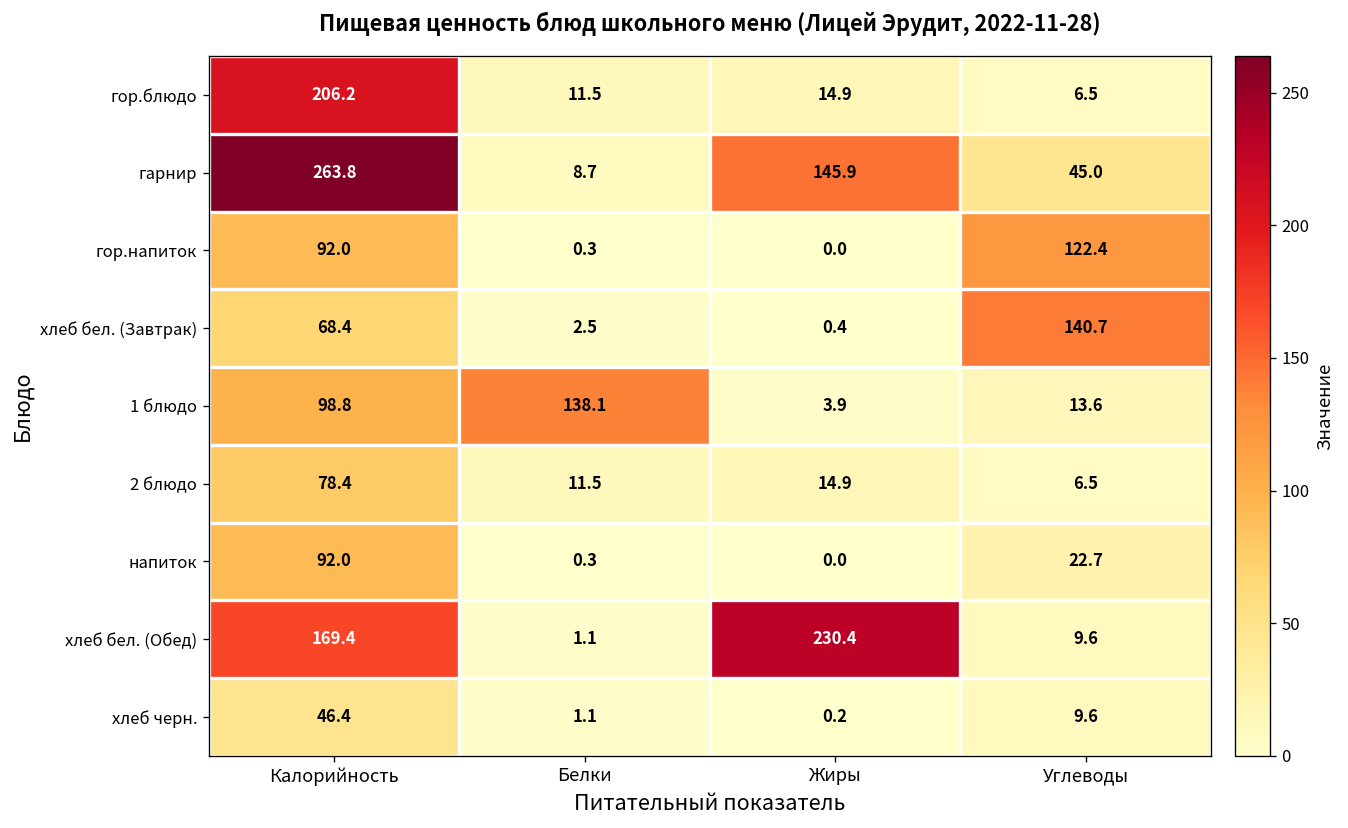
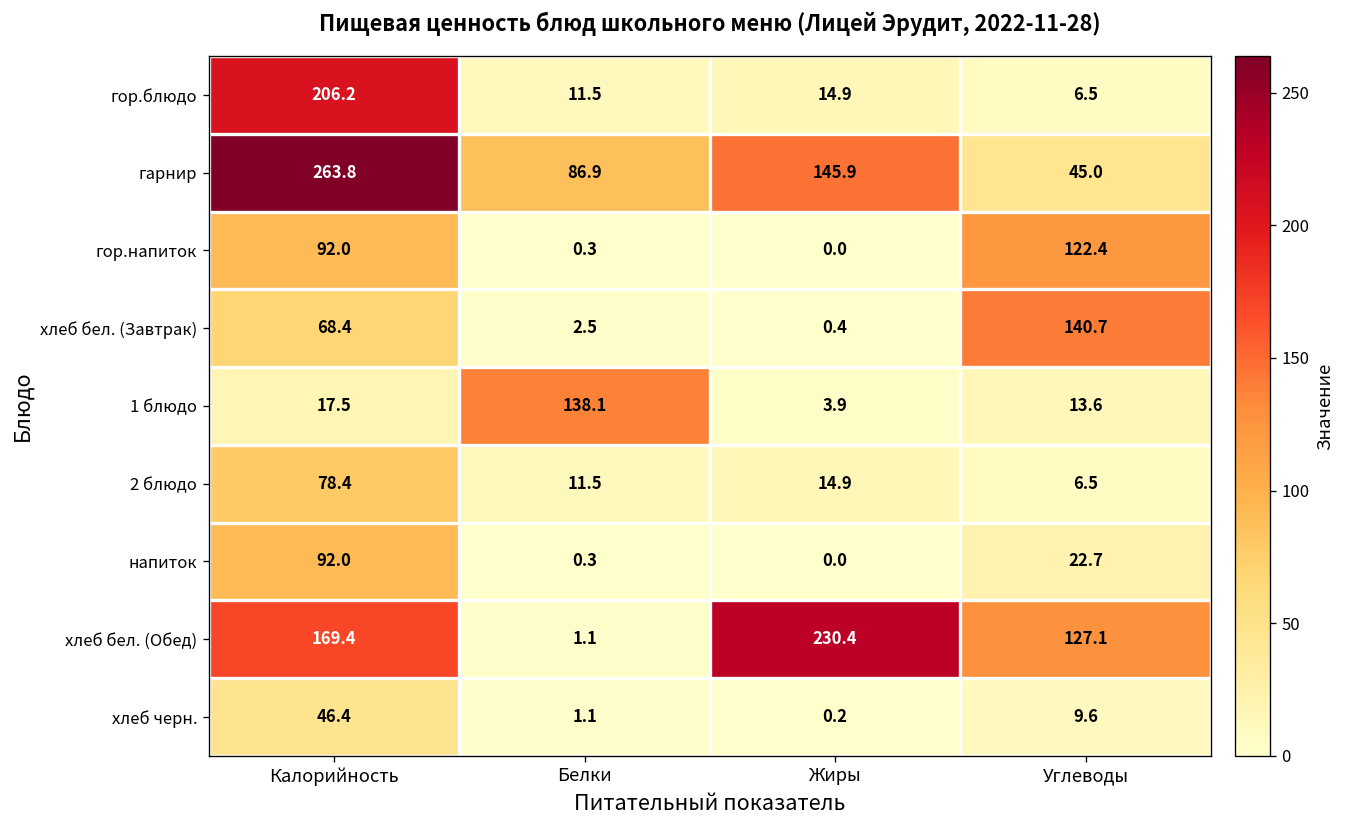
  {
    "гор.блюдо": {
      "Калорийность": 206.2,
      "Белки": 11.5,
      "Жиры": 14.9,
      "Углеводы": 6.5
    },
    "гарнир": {
      "Калорийность": 263.8,
-     "Белки": 8.7,
+     "Белки": 86.9,
      "Жиры": 145.9,
      "Углеводы": 45.0
    },
    "гор.напиток": {
      "Калорийность": 92.0,
      "Белки": 0.3,
      "Жиры": 0.0,
      "Углеводы": 122.4
    },
    "хлеб бел. (Завтрак)": {
      "Калорийность": 68.4,
      "Белки": 2.5,
      "Жиры": 0.4,
      "Углеводы": 140.7
    },
    "1 блюдо": {
-     "Калорийность": 98.8,
+     "Калорийность": 17.5,
      "Белки": 138.1,
      "Жиры": 3.9,
      "Углеводы": 13.6
    },
    "2 блюдо": {
      "Калорийность": 78.4,
      "Белки": 11.5,
      "Жиры": 14.9,
      "Углеводы": 6.5
    },
    "напиток": {
      "Калорийность": 92.0,
      "Белки": 0.3,
      "Жиры": 0.0,
      "Углеводы": 22.7
    },
    "хлеб бел. (Обед)": {
      "Калорийность": 169.4,
      "Белки": 1.1,
      "Жиры": 230.4,
-     "Углеводы": 9.6
+     "Углеводы": 127.1
    },
    "хлеб черн.": {
      "Калорийность": 46.4,
      "Белки": 1.1,
      "Жиры": 0.2,
      "Углеводы": 9.6
    }
  }
